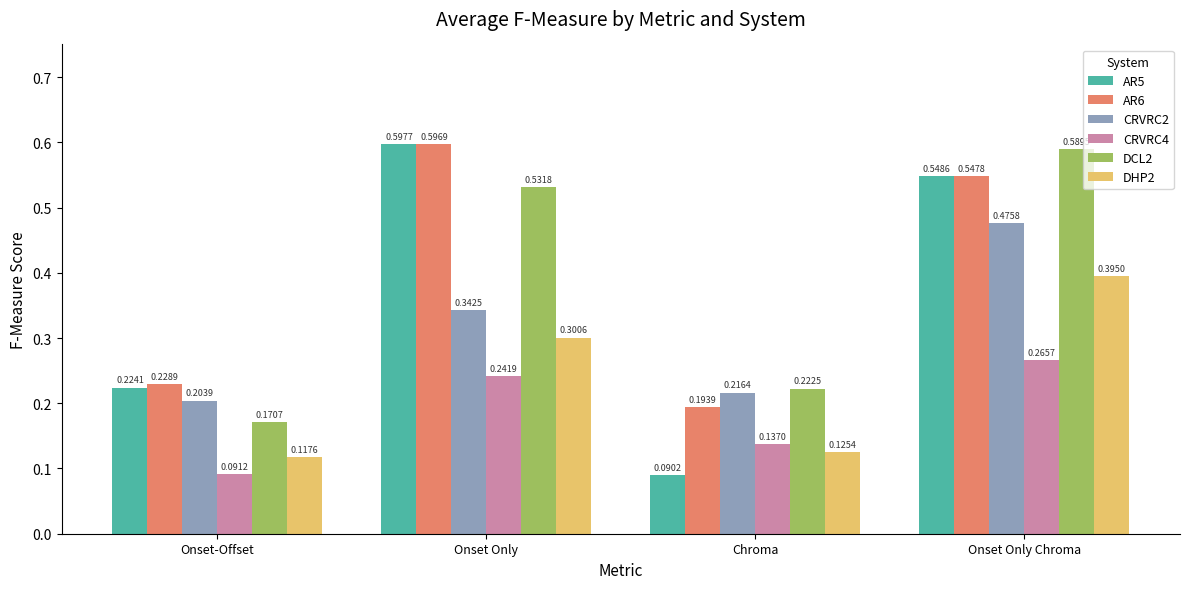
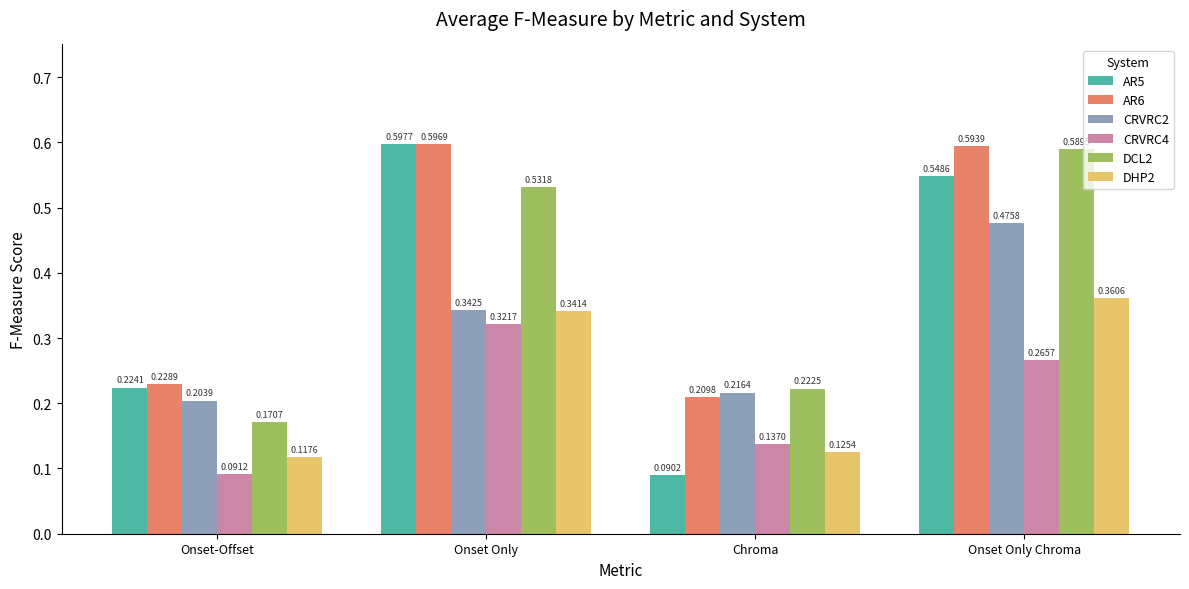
  {
    "AR5": {
      "Onset-Offset": 0.2241,
      "Onset Only": 0.5977,
      "Chroma": 0.0902,
      "Onset Only Chroma": 0.5486
    },
    "AR6": {
      "Onset-Offset": 0.2289,
      "Onset Only": 0.5969,
-     "Chroma": 0.1939,
-     "Onset Only Chroma": 0.5478
+     "Chroma": 0.2098,
+     "Onset Only Chroma": 0.5939
    },
    "CRVRC2": {
      "Onset-Offset": 0.2039,
      "Onset Only": 0.3425,
      "Chroma": 0.2164,
      "Onset Only Chroma": 0.4758
    },
    "CRVRC4": {
      "Onset-Offset": 0.0912,
-     "Onset Only": 0.2419,
+     "Onset Only": 0.3217,
      "Chroma": 0.1370,
      "Onset Only Chroma": 0.2657
    },
    "DCL2": {
      "Onset-Offset": 0.1707,
      "Onset Only": 0.5318,
      "Chroma": 0.2225
    },
    "DHP2": {
      "Onset-Offset": 0.1176,
-     "Onset Only": 0.3006,
+     "Onset Only": 0.3414,
      "Chroma": 0.1254,
-     "Onset Only Chroma": 0.3950
+     "Onset Only Chroma": 0.3606
    }
  }
